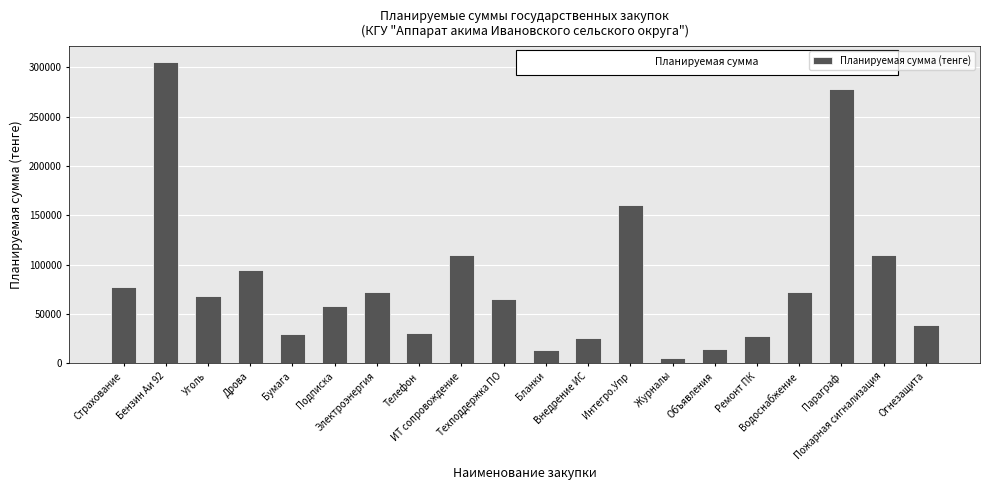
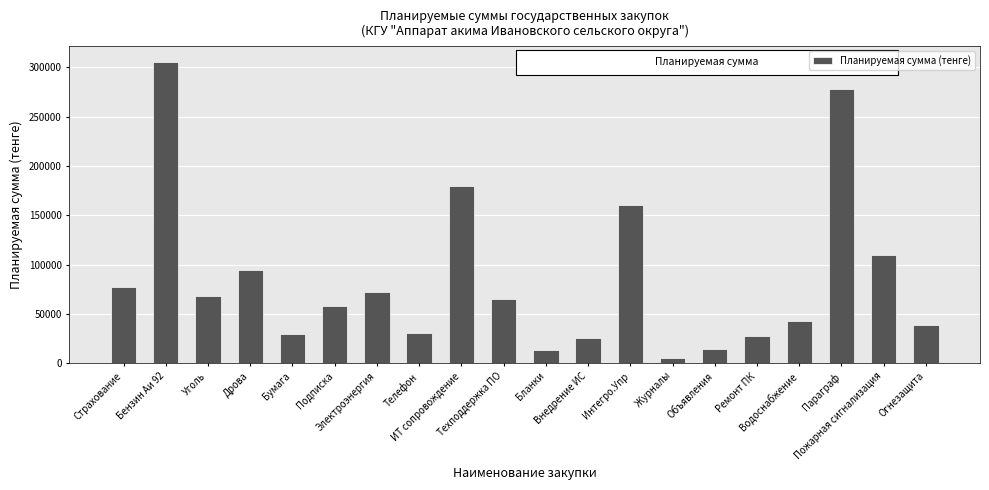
  {
    "Страхование": 80000,
    "Бензин Аи 92": 310000,
    "Уголь": 70000,
    "Дрова": 100000,
    "Бумага": 30000,
    "Подписка": 60000,
    "Электроэнергия": 70000,
    "Телефон": 30000,
-   "ИТ сопровождение": 110000,
+   "ИТ сопровождение": 180000,
    "Техподдержка ПО": 70000,
    "Бланки": 10000,
    "Внедрение ИС": 30000,
    "Интегро.Упр": 160000,
    "Журналы": 10000,
    "Объявления": 10000,
    "Ремонт ПК": 30000,
-   "Водоснабжение": 70000,
+   "Водоснабжение": 40000,
    "Параграф": 280000,
    "Пожарная сигнализация": 110000,
    "Огнезащита": 40000
  }
